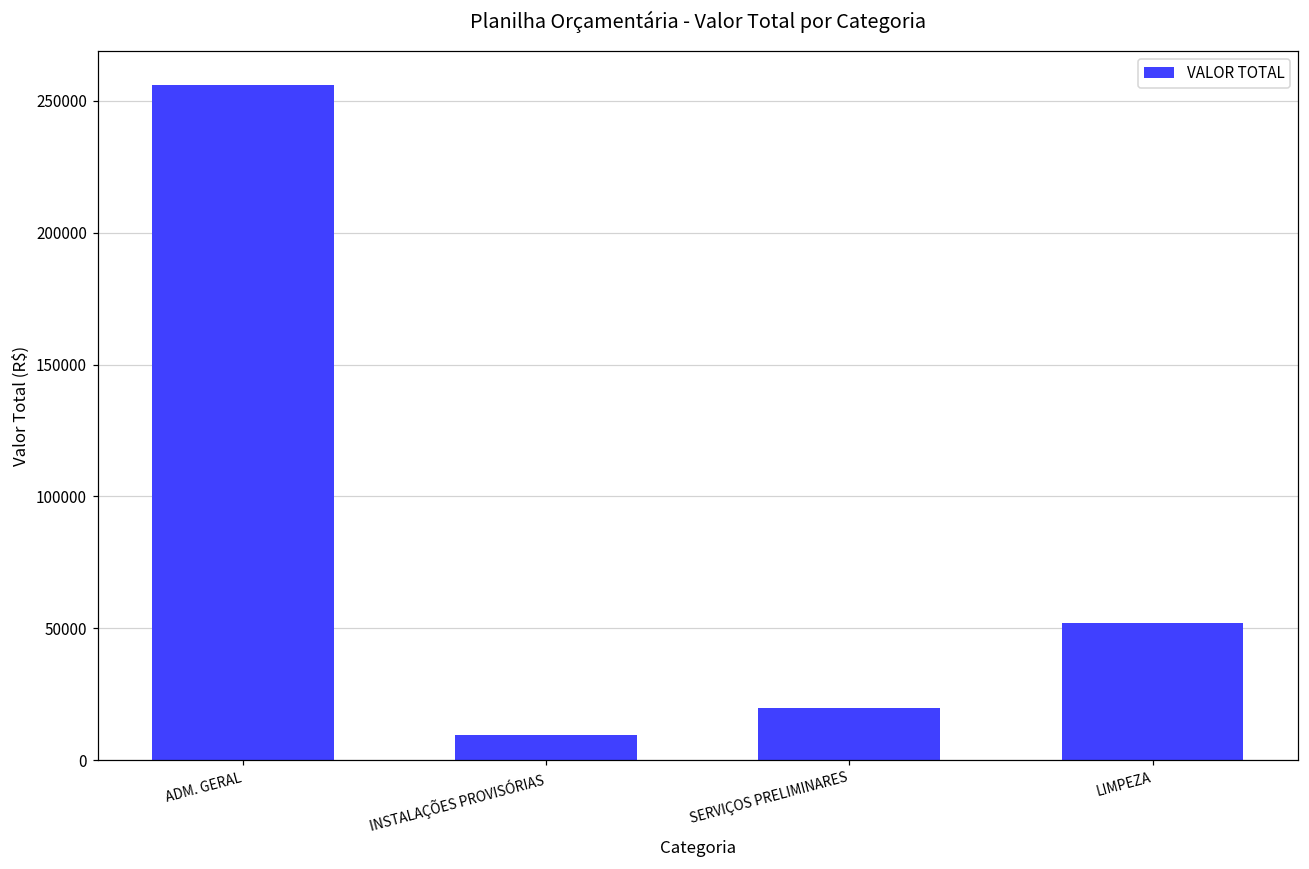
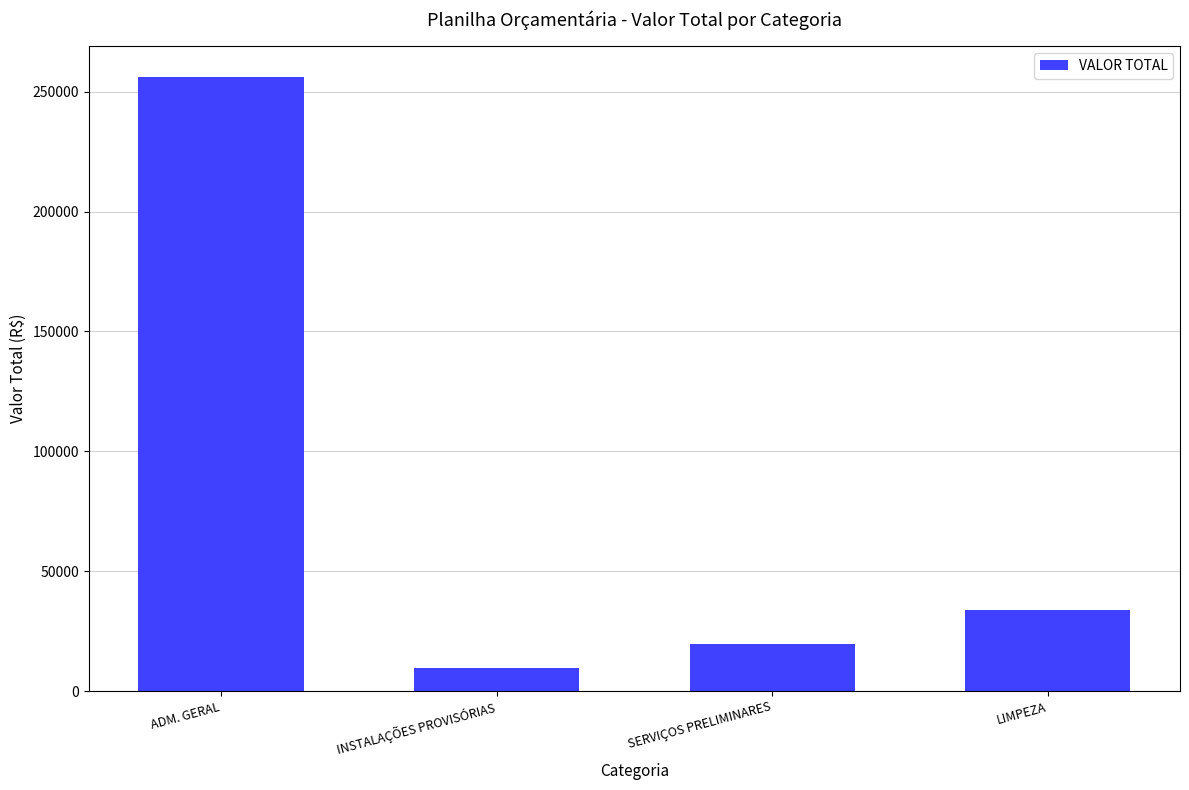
  {
    "ADM. GERAL": 256000,
    "INSTALAÇÕES PROVISÓRIAS": 9000,
    "SERVIÇOS PRELIMINARES": 20000,
-   "LIMPEZA": 52000
+   "LIMPEZA": 34000
  }
